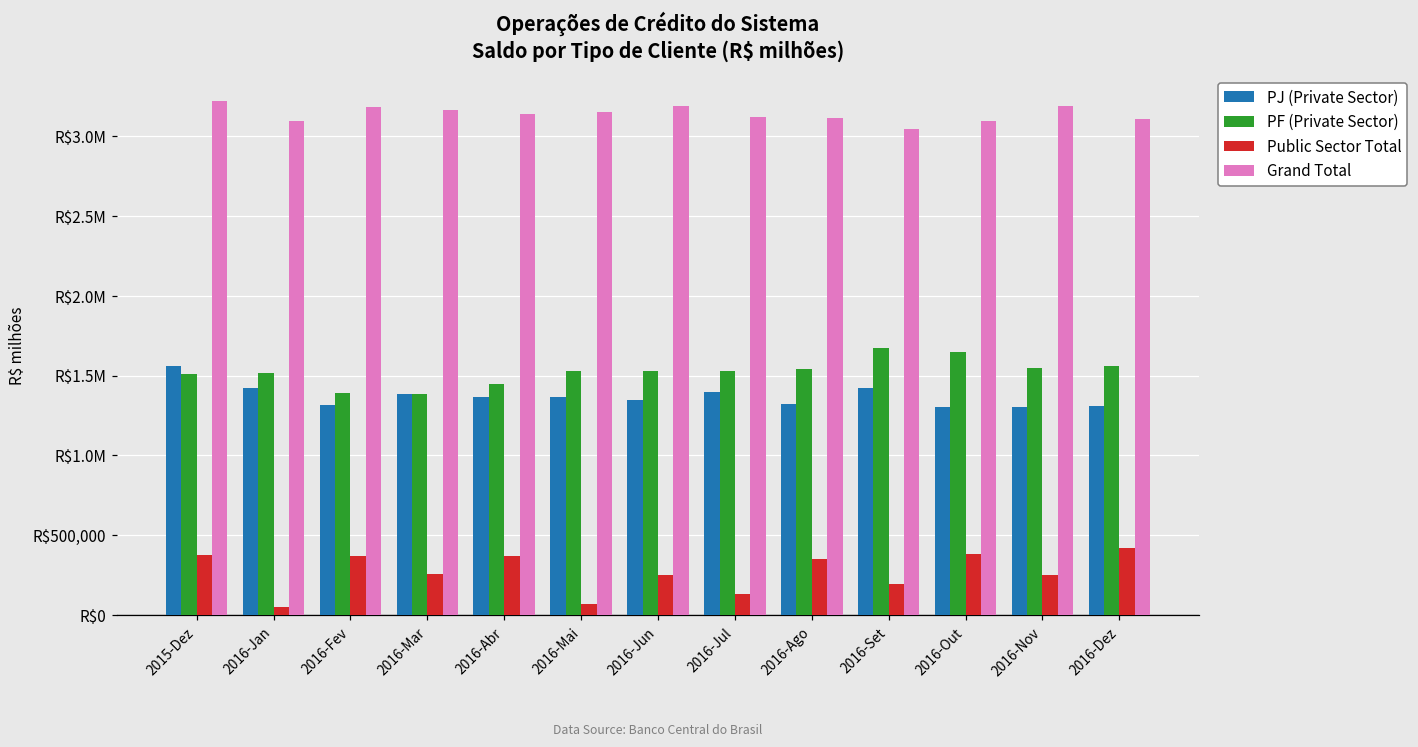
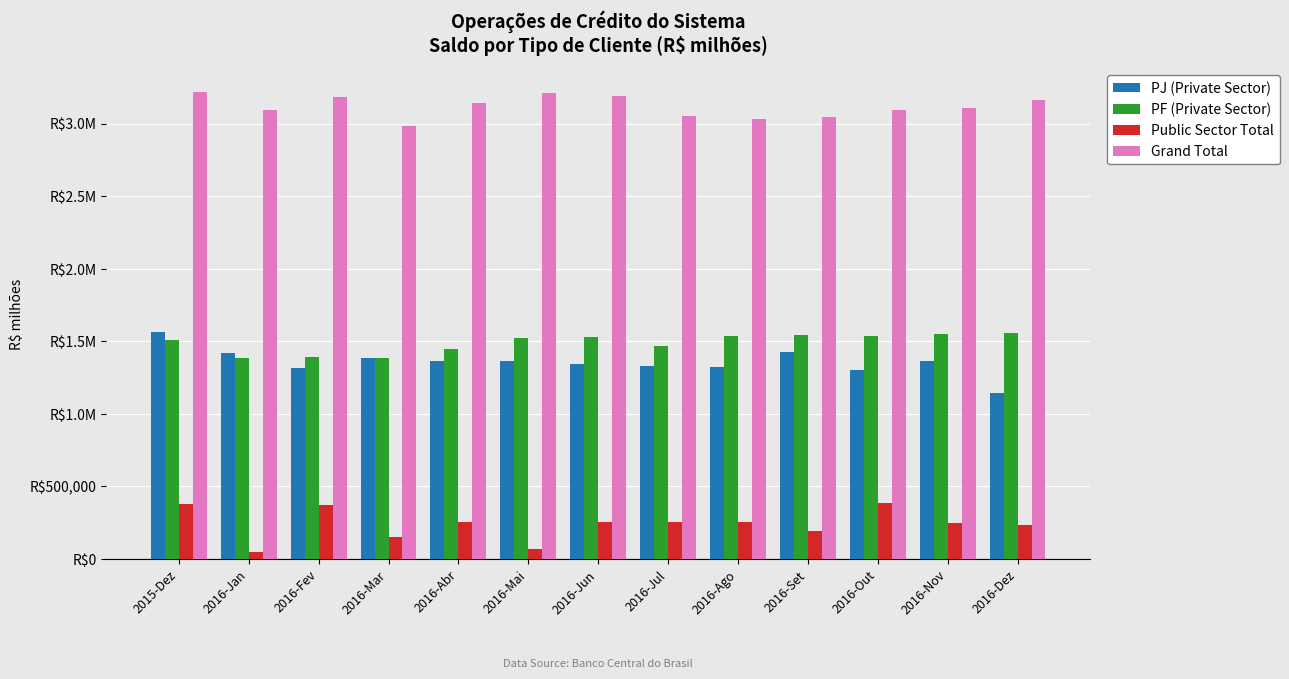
  {
    "PJ (Private Sector)": {
      "2015-Dez": "R$1,560,000",
      "2016-Jan": "R$1,420,000",
      "2016-Fev": "R$1,320,000",
      "2016-Mar": "R$1,380,000",
      "2016-Abr": "R$1,370,000",
      "2016-Mai": "R$1,360,000",
      "2016-Jun": "R$1,350,000",
-     "2016-Jul": "R$1,390,000",
+     "2016-Jul": "R$1,330,000",
      "2016-Ago": "R$1,320,000",
      "2016-Set": "R$1,420,000",
      "2016-Out": "R$1,300,000",
-     "2016-Nov": "R$1,300,000",
-     "2016-Dez": "R$1,310,000"
+     "2016-Nov": "R$1,360,000",
+     "2016-Dez": "R$1,150,000"
    },
    "PF (Private Sector)": {
      "2015-Dez": "R$1,510,000",
-     "2016-Jan": "R$1,520,000",
+     "2016-Jan": "R$1,390,000",
      "2016-Fev": "R$1,390,000",
      "2016-Mar": "R$1,380,000",
      "2016-Abr": "R$1,450,000",
      "2016-Mai": "R$1,530,000",
      "2016-Jun": "R$1,530,000",
-     "2016-Jul": "R$1,530,000",
+     "2016-Jul": "R$1,460,000",
      "2016-Ago": "R$1,540,000",
-     "2016-Set": "R$1,670,000",
-     "2016-Out": "R$1,650,000",
+     "2016-Set": "R$1,540,000",
+     "2016-Out": "R$1,540,000",
      "2016-Nov": "R$1,550,000",
      "2016-Dez": "R$1,560,000"
    },
    "Public Sector Total": {
      "2015-Dez": "R$380,000",
      "2016-Jan": "R$50,000",
      "2016-Fev": "R$370,000",
-     "2016-Mar": "R$260,000",
-     "2016-Abr": "R$370,000",
+     "2016-Mar": "R$150,000",
+     "2016-Abr": "R$260,000",
      "2016-Mai": "R$70,000",
      "2016-Jun": "R$250,000",
-     "2016-Jul": "R$130,000",
-     "2016-Ago": "R$350,000",
+     "2016-Jul": "R$250,000",
+     "2016-Ago": "R$250,000",
      "2016-Set": "R$190,000",
      "2016-Out": "R$380,000",
      "2016-Nov": "R$250,000",
-     "2016-Dez": "R$420,000"
+     "2016-Dez": "R$240,000"
    },
    "Grand Total": {
      "2015-Dez": "R$3,220,000",
      "2016-Jan": "R$3,090,000",
      "2016-Fev": "R$3,180,000",
-     "2016-Mar": "R$3,160,000",
+     "2016-Mar": "R$2,990,000",
      "2016-Abr": "R$3,140,000",
-     "2016-Mai": "R$3,150,000",
+     "2016-Mai": "R$3,210,000",
      "2016-Jun": "R$3,190,000",
-     "2016-Jul": "R$3,120,000",
-     "2016-Ago": "R$3,110,000",
+     "2016-Jul": "R$3,050,000",
+     "2016-Ago": "R$3,030,000",
      "2016-Set": "R$3,040,000",
      "2016-Out": "R$3,090,000",
-     "2016-Nov": "R$3,190,000",
-     "2016-Dez": "R$3,110,000"
+     "2016-Nov": "R$3,100,000",
+     "2016-Dez": "R$3,160,000"
    }
  }
